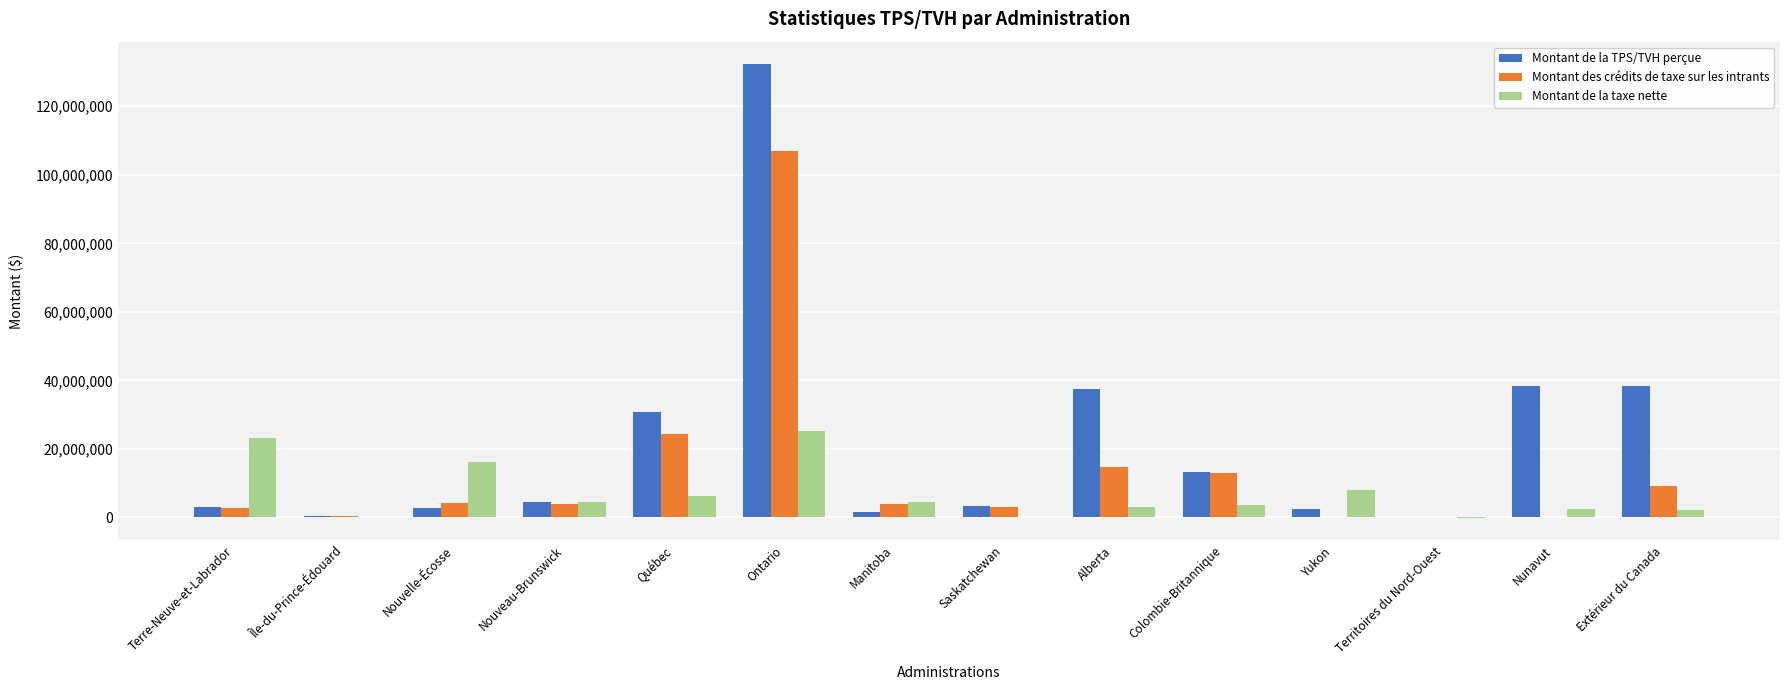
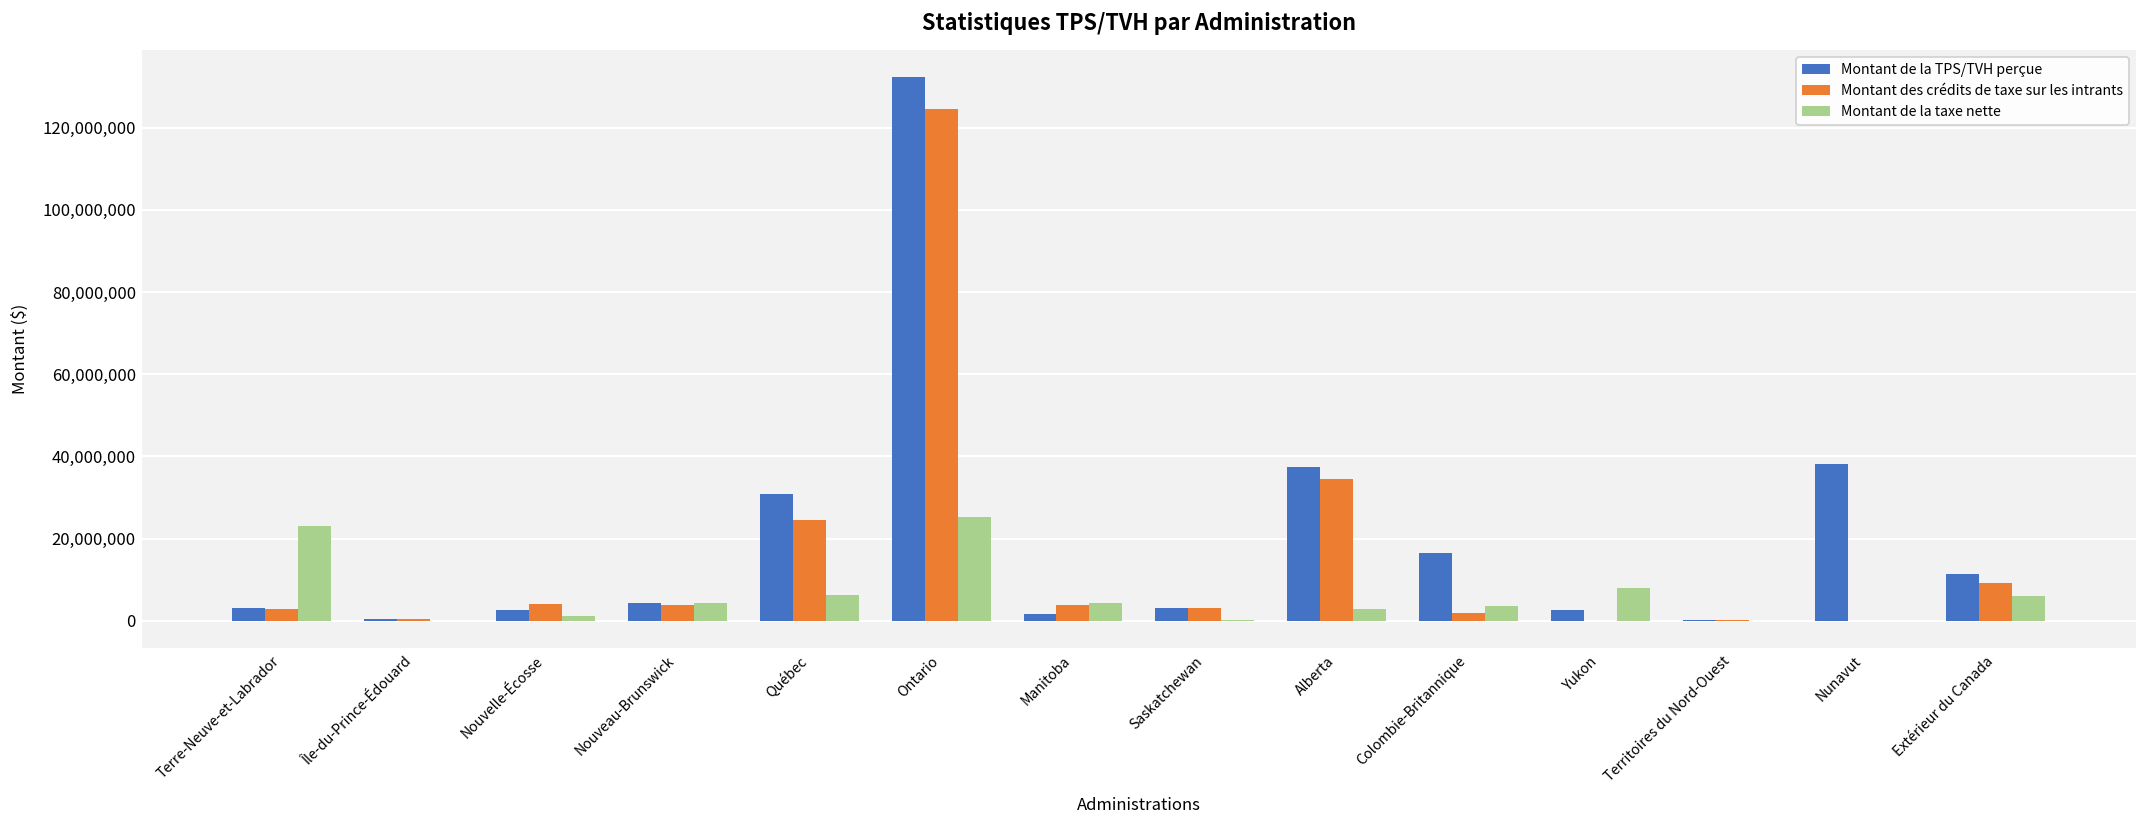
  {
    "Montant de la TPS/TVH perçue": {
      "Terre-Neuve-et-Labrador": "3,000,000",
      "Nouvelle-Écosse": "3,000,000",
      "Nouveau-Brunswick": "4,000,000",
      "Québec": "31,000,000",
      "Ontario": "132,000,000",
      "Manitoba": "2,000,000",
      "Saskatchewan": "3,000,000",
      "Alberta": "37,000,000",
-     "Colombie-Britannique": "13,000,000",
+     "Colombie-Britannique": "17,000,000",
      "Yukon": "3,000,000",
      "Nunavut": "38,000,000",
-     "Extérieur du Canada": "38,000,000"
+     "Extérieur du Canada": "11,000,000"
    },
    "Montant des crédits de taxe sur les intrants": {
      "Terre-Neuve-et-Labrador": "3,000,000",
      "Nouvelle-Écosse": "4,000,000",
      "Nouveau-Brunswick": "4,000,000",
      "Québec": "24,000,000",
-     "Ontario": "107,000,000",
+     "Ontario": "124,000,000",
      "Manitoba": "4,000,000",
      "Saskatchewan": "3,000,000",
-     "Alberta": "15,000,000",
-     "Colombie-Britannique": "13,000,000",
+     "Alberta": "34,000,000",
+     "Colombie-Britannique": "2,000,000",
      "Extérieur du Canada": "9,000,000"
    },
    "Montant de la taxe nette": {
      "Terre-Neuve-et-Labrador": "23,000,000",
-     "Nouvelle-Écosse": "16,000,000",
+     "Nouvelle-Écosse": "1,000,000",
      "Nouveau-Brunswick": "4,000,000",
      "Québec": "6,000,000",
      "Ontario": "25,000,000",
      "Manitoba": "4,000,000",
      "Alberta": "3,000,000",
      "Colombie-Britannique": "4,000,000",
      "Yukon": "8,000,000",
-     "Nunavut": "2,000,000",
-     "Extérieur du Canada": "2,000,000"
+     "Nunavut": "0",
+     "Extérieur du Canada": "6,000,000"
    }
  }
